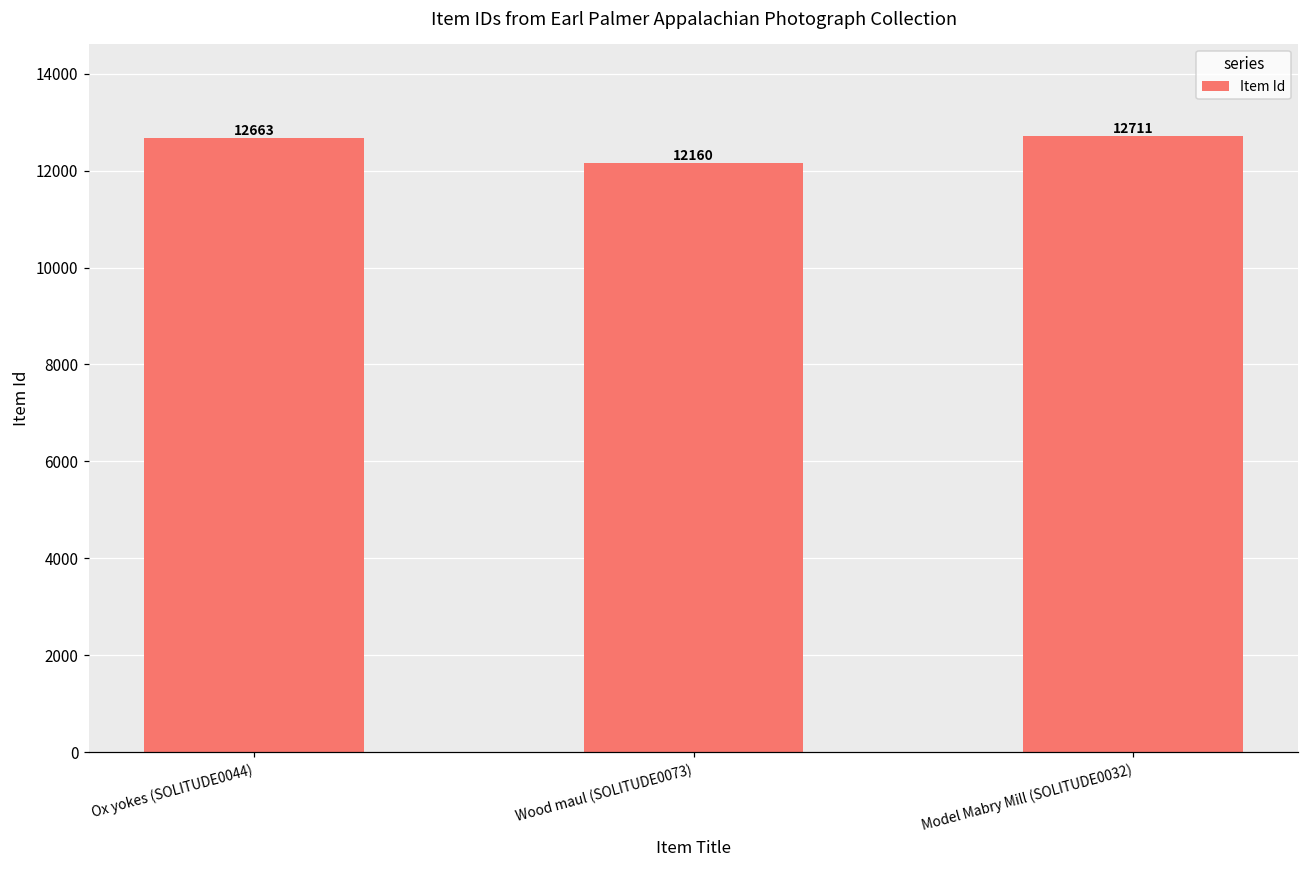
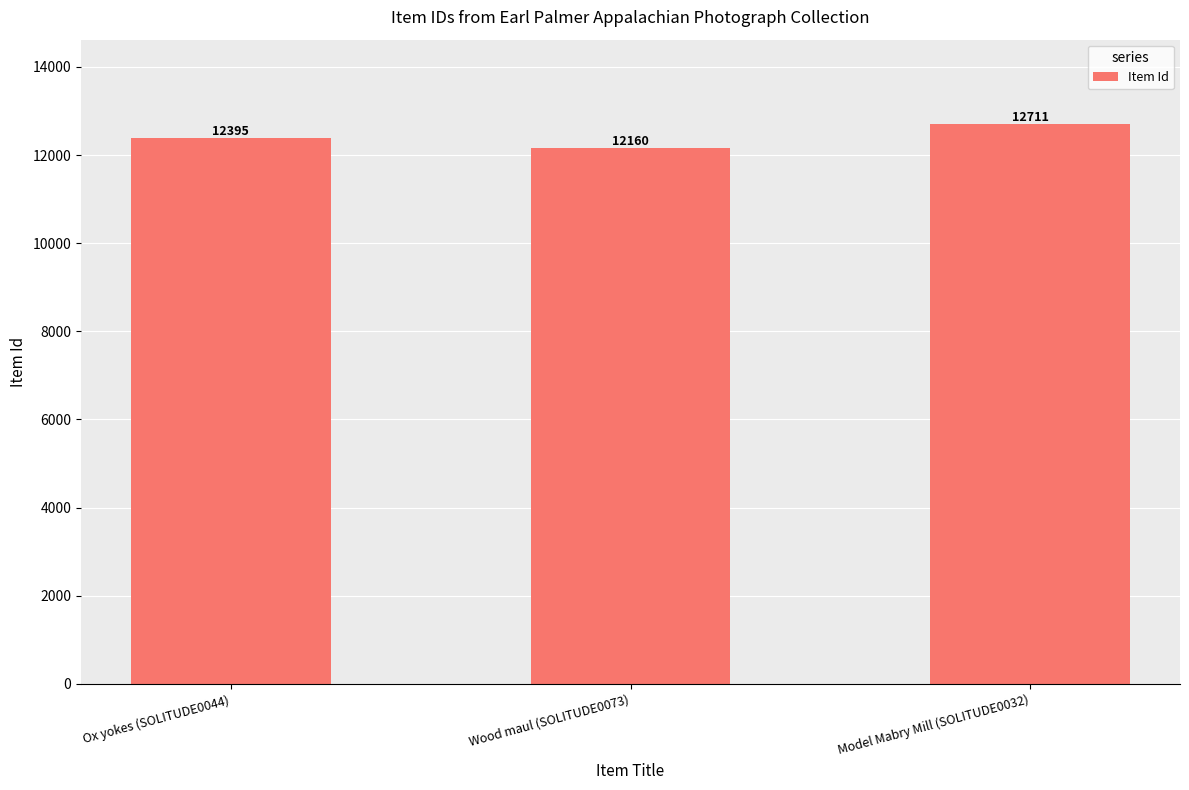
  {
-   "Ox yokes (SOLITUDE0044)": 12663,
+   "Ox yokes (SOLITUDE0044)": 12395,
    "Wood maul (SOLITUDE0073)": 12160,
    "Model Mabry Mill (SOLITUDE0032)": 12711
  }
